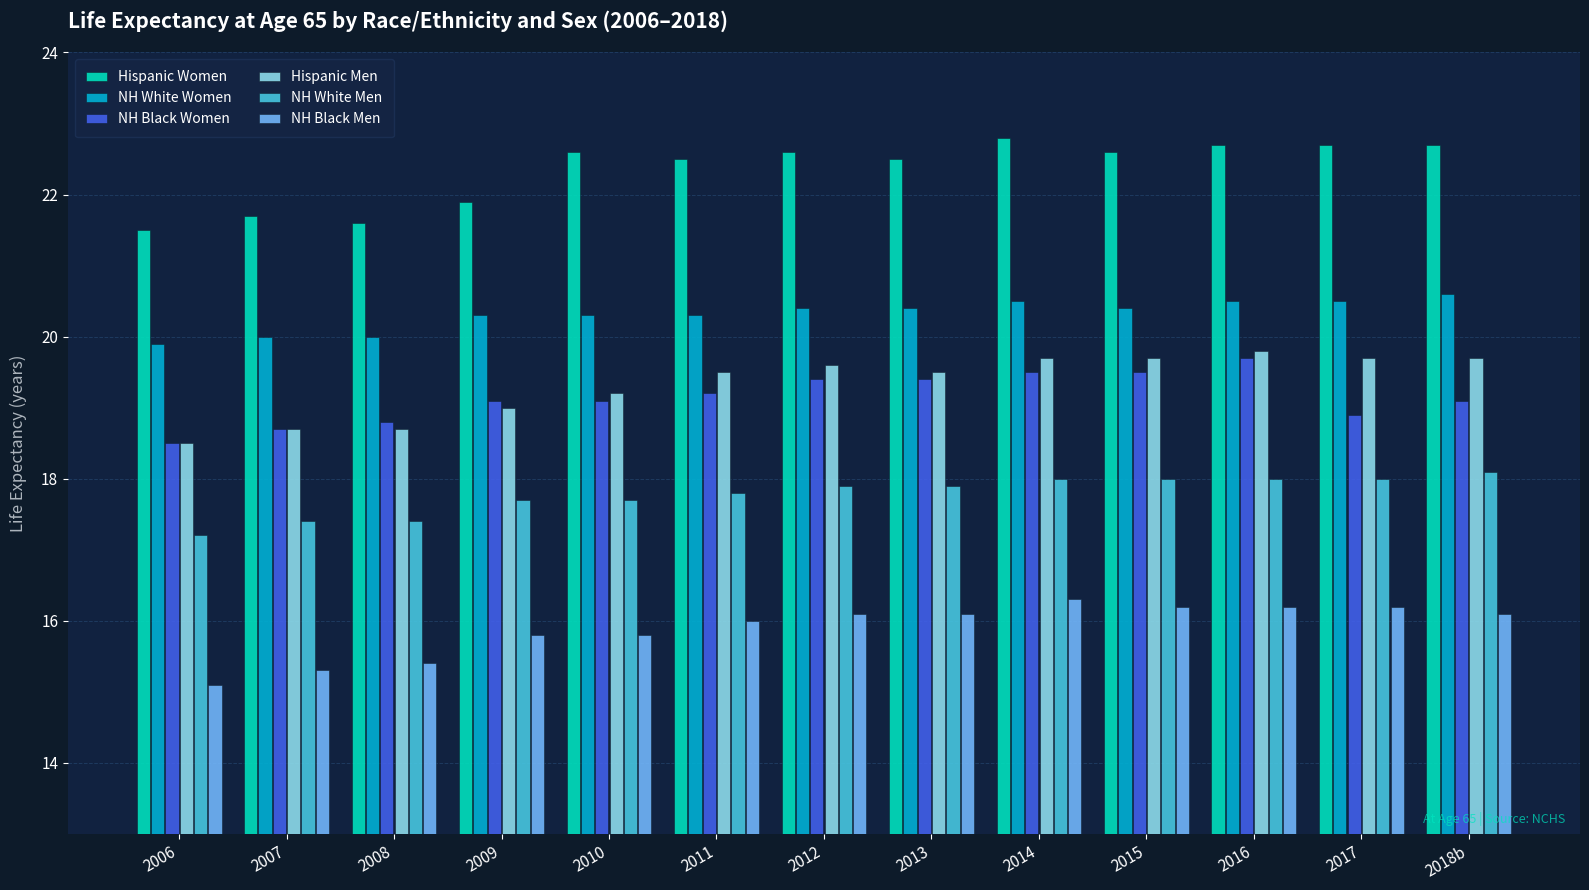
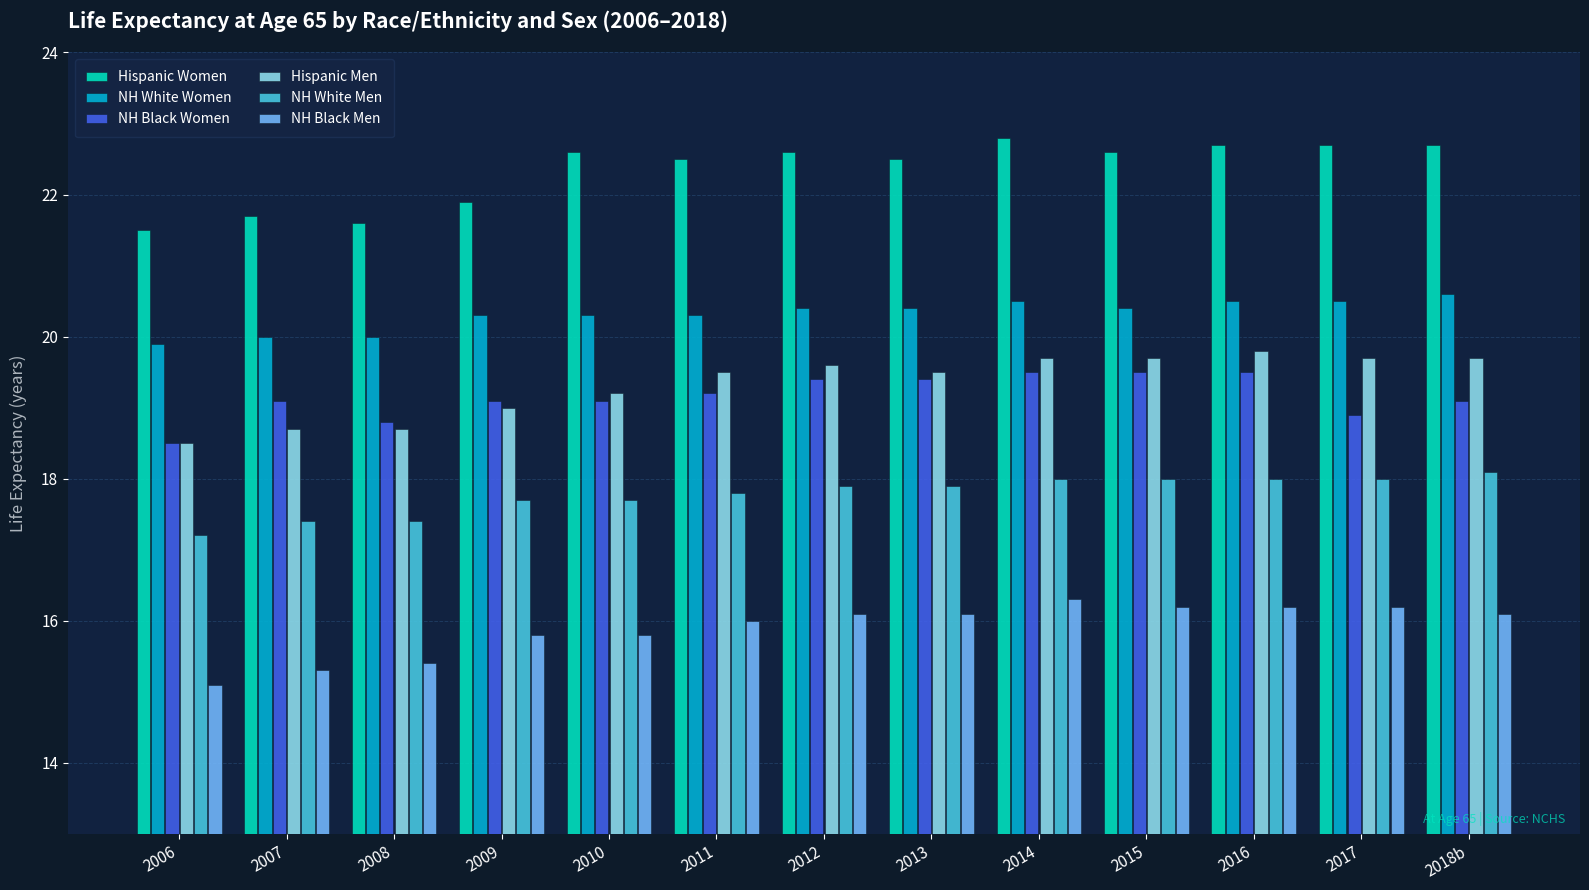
  {
    "NH Black Women": {
      "2006": 18.5,
-     "2007": 18.7,
+     "2007": 19.1,
      "2008": 18.8,
      "2009": 19.1,
      "2010": 19.1,
      "2011": 19.2,
      "2012": 19.4,
      "2013": 19.4,
      "2014": 19.5,
      "2015": 19.5,
-     "2016": 19.7,
+     "2016": 19.5,
      "2017": 18.9,
      "2018b": 19.1
    }
  }
